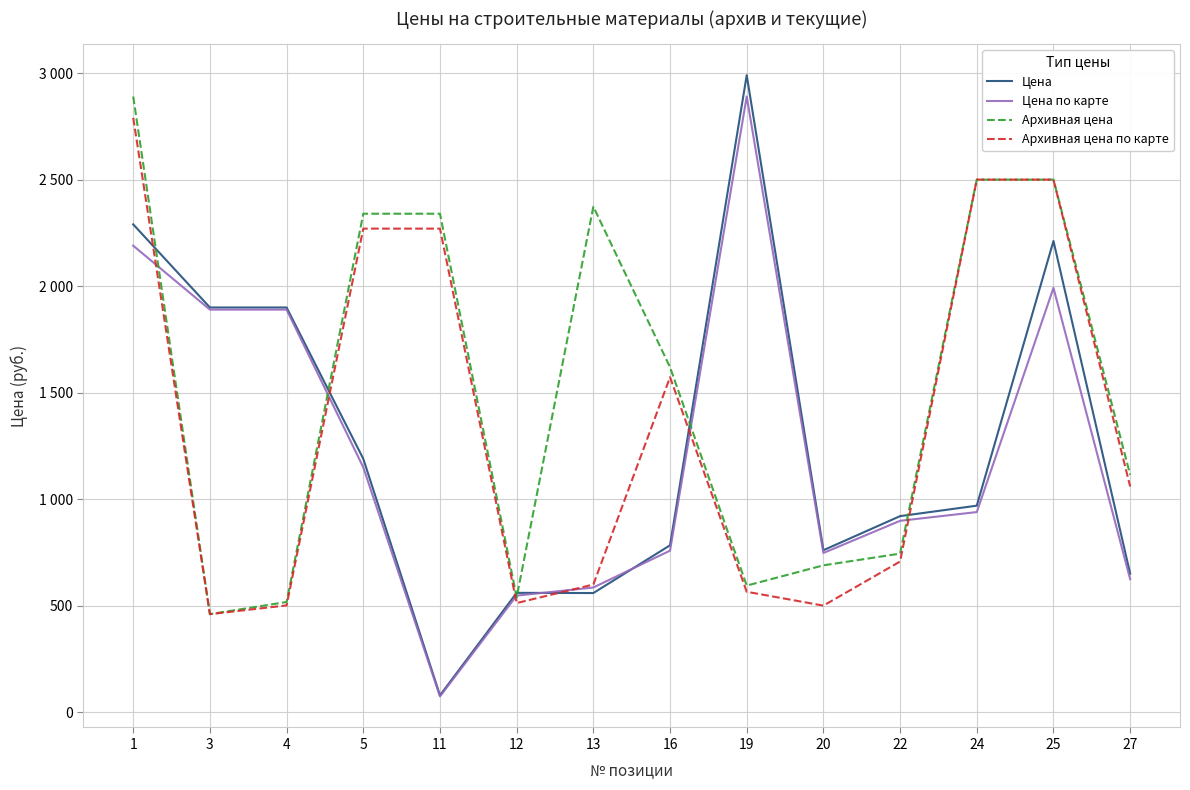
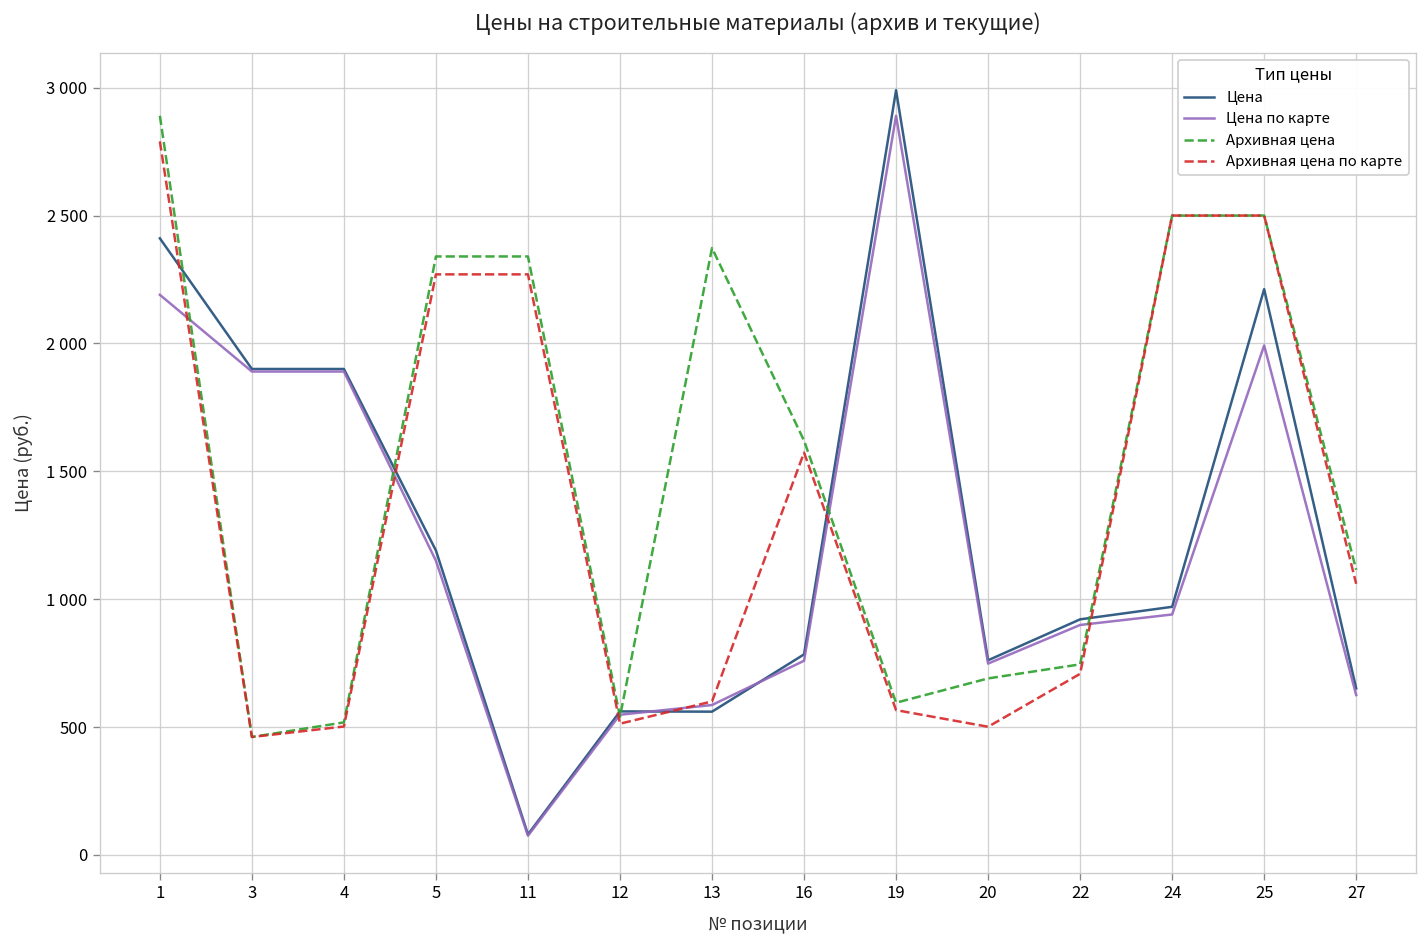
  {
    "Цена": {
-     "1": 2290,
+     "1": 2410,
      "5": 1190,
      "12": 560,
      "13": 560,
      "16": 780,
      "19": 2990,
      "20": 760,
      "22": 920,
      "24": 970,
      "25": 2210,
      "27": 650
    },
    "Цена по карте": {
      "1": 2190,
      "5": 1150,
      "13": 590,
      "16": 760,
      "19": 2890,
      "20": 750,
      "22": 900,
      "24": 940,
      "25": 1990,
      "27": 630
    },
    "Архивная цена": {
      "1": 2890,
      "4": 520,
      "5": 2340,
      "11": 2340,
      "13": 2370,
      "16": 1620,
      "19": 600,
      "20": 690,
      "22": 750,
      "27": 1120
    },
    "Архивная цена по карте": {
      "1": 2790,
      "4": 500,
      "5": 2270,
      "11": 2270,
      "12": 510,
      "13": 600,
      "16": 1570,
      "19": 570,
      "20": 500,
      "22": 710,
      "27": 1060
    }
  }
